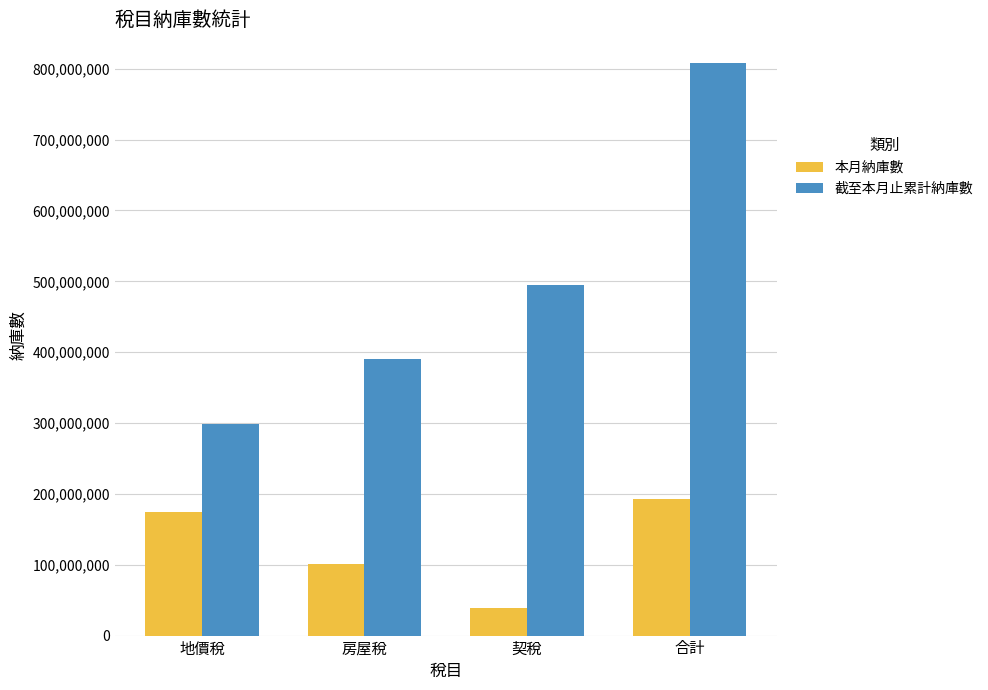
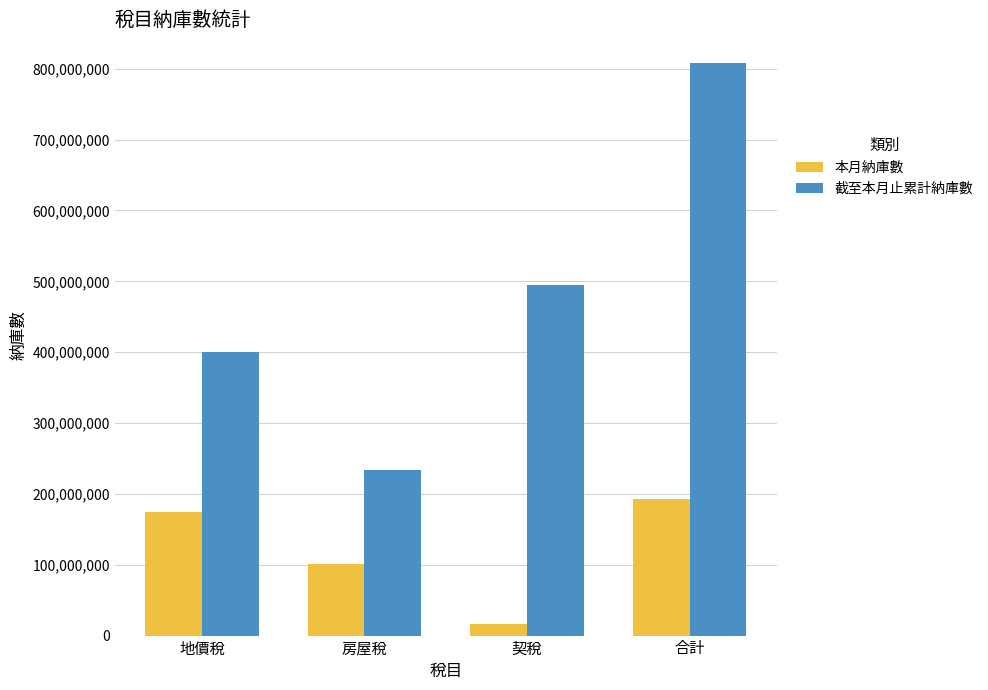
  {
    "本月納庫數": {
      "地價稅": "170,000,000",
      "房屋稅": "100,000,000",
-     "契稅": "40,000,000",
+     "契稅": "20,000,000",
      "合計": "190,000,000"
    },
    "截至本月止累計納庫數": {
-     "地價稅": "300,000,000",
-     "房屋稅": "390,000,000",
+     "地價稅": "400,000,000",
+     "房屋稅": "230,000,000",
      "契稅": "490,000,000",
      "合計": "810,000,000"
    }
  }
